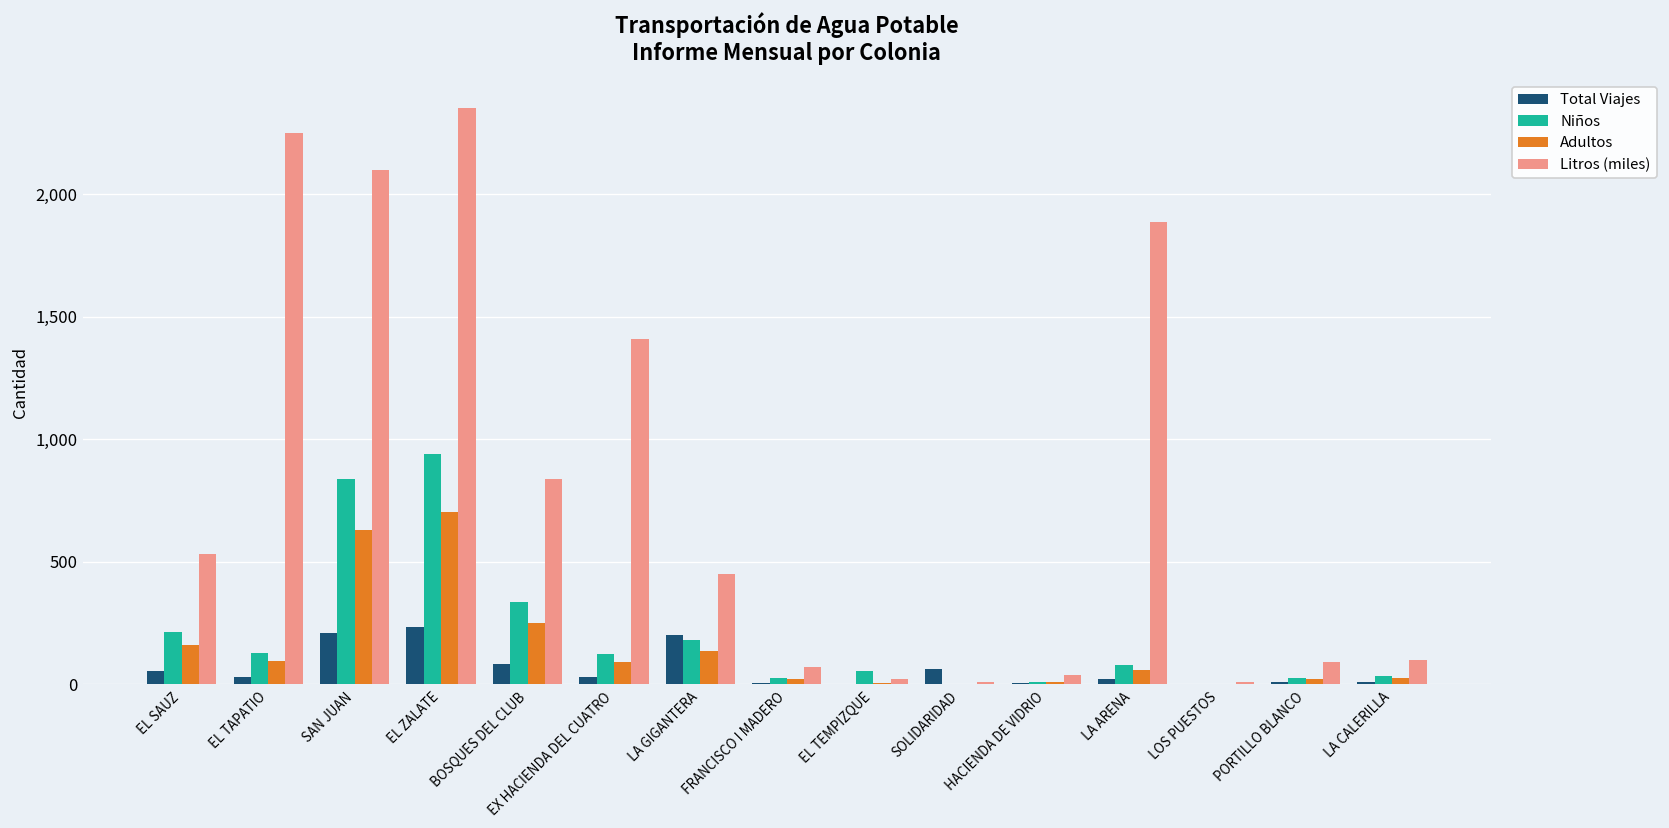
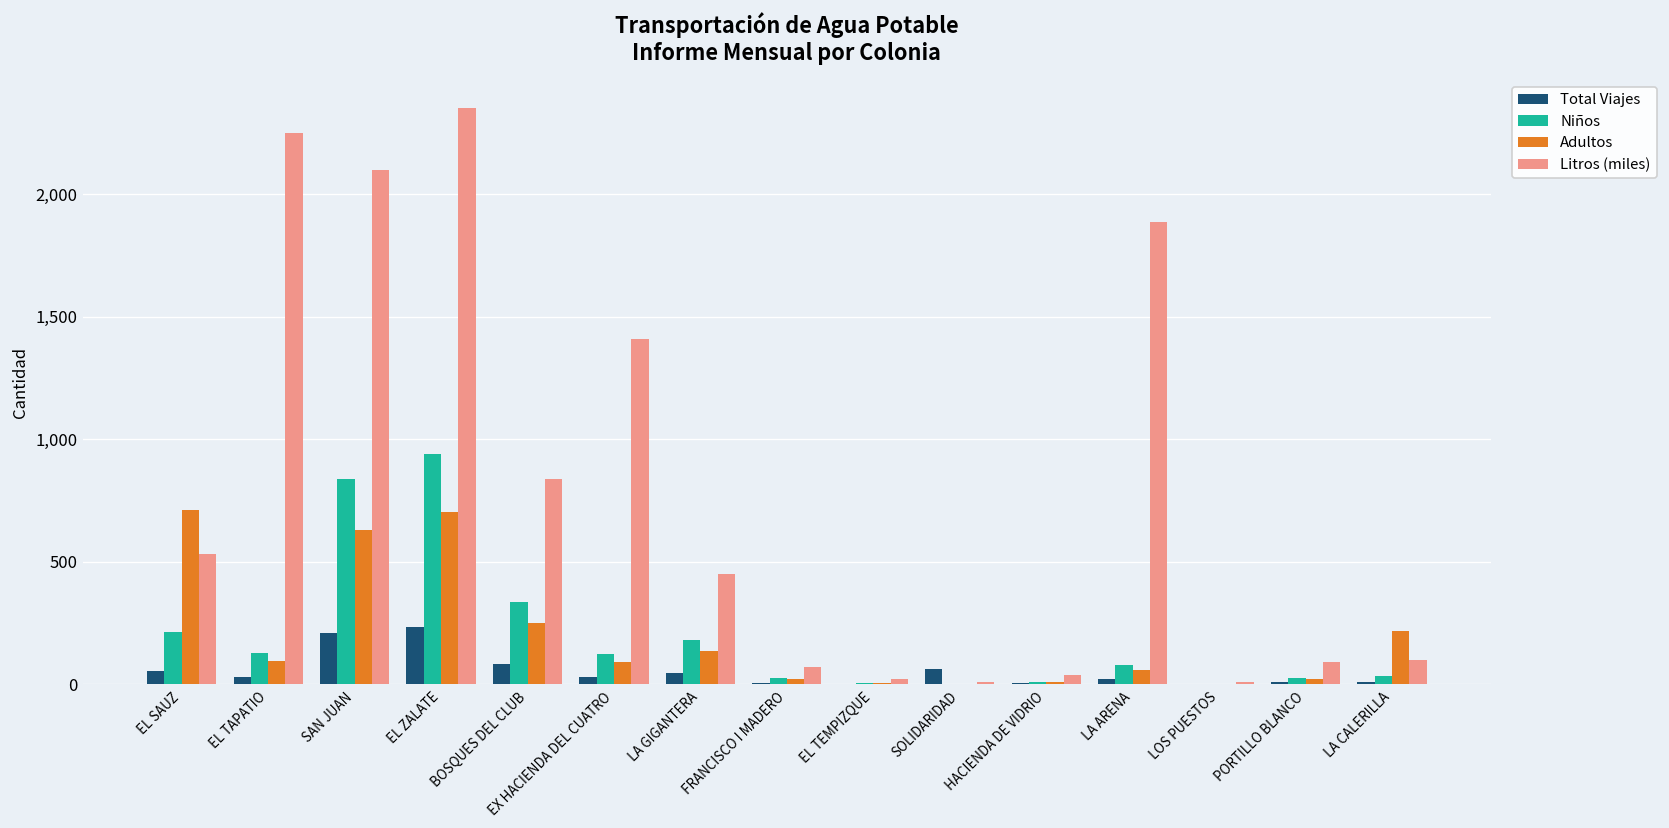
  {
    "Total Viajes": {
      "EL SAUZ": "50",
      "EL TAPATIO": "30",
      "SAN JUAN": "210",
      "EL ZALATE": "240",
      "BOSQUES DEL CLUB": "80",
      "EX HACIENDA DEL CUATRO": "30",
-     "LA GIGANTERA": "200",
+     "LA GIGANTERA": "50",
      "SOLIDARIDAD": "60",
      "LA ARENA": "20"
    },
    "Niños": {
      "EL SAUZ": "210",
      "EL TAPATIO": "130",
      "SAN JUAN": "840",
      "EL ZALATE": "940",
      "BOSQUES DEL CLUB": "340",
      "EX HACIENDA DEL CUATRO": "120",
      "LA GIGANTERA": "180",
      "FRANCISCO I MADERO": "30",
-     "EL TEMPIZQUE": "60",
+     "EL TEMPIZQUE": "0",
      "LA ARENA": "80",
      "PORTILLO BLANCO": "30",
      "LA CALERILLA": "30"
    },
    "Adultos": {
-     "EL SAUZ": "160",
+     "EL SAUZ": "710",
      "EL TAPATIO": "100",
      "SAN JUAN": "630",
      "EL ZALATE": "710",
      "BOSQUES DEL CLUB": "250",
      "EX HACIENDA DEL CUATRO": "90",
      "LA GIGANTERA": "140",
      "FRANCISCO I MADERO": "20",
      "LA ARENA": "60",
      "PORTILLO BLANCO": "20",
-     "LA CALERILLA": "30"
+     "LA CALERILLA": "220"
    },
    "Litros (miles)": {
      "EL SAUZ": "530",
      "EL TAPATIO": "2,250",
      "SAN JUAN": "2,100",
      "EL ZALATE": "2,350",
      "BOSQUES DEL CLUB": "840",
      "EX HACIENDA DEL CUATRO": "1,410",
      "LA GIGANTERA": "450",
      "FRANCISCO I MADERO": "70",
      "EL TEMPIZQUE": "20",
      "HACIENDA DE VIDRIO": "40",
      "LA ARENA": "1,890",
      "PORTILLO BLANCO": "90",
      "LA CALERILLA": "100"
    }
  }
